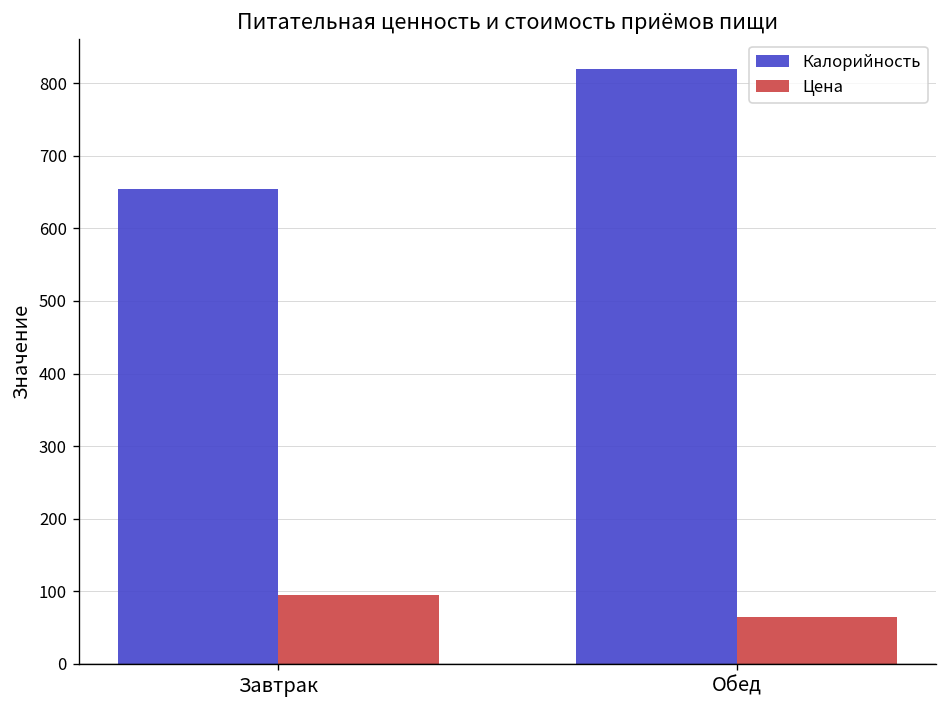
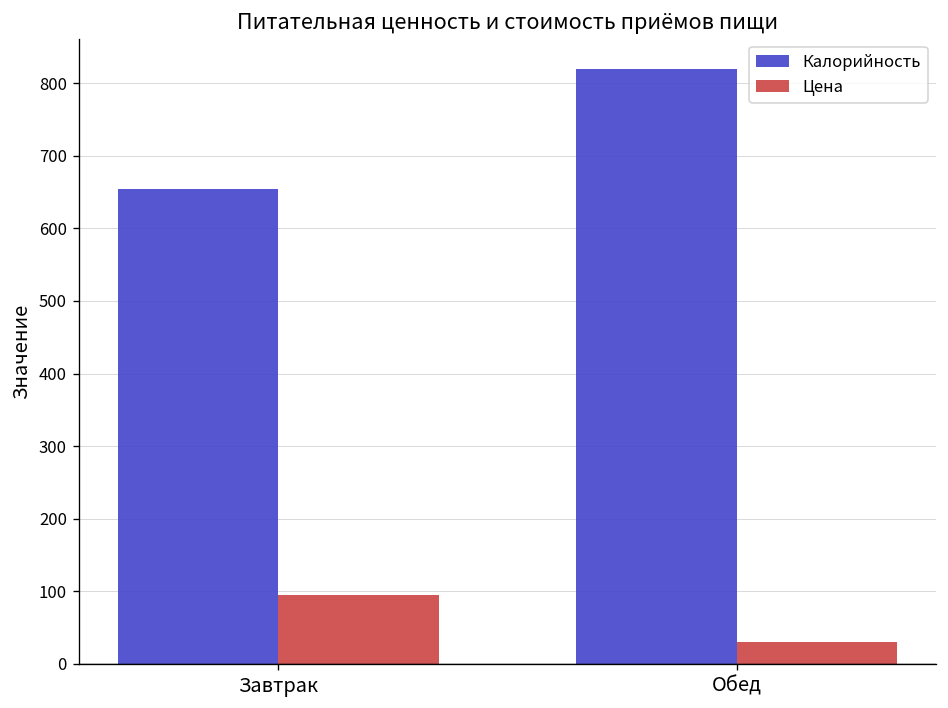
  {
    "Калорийность": {
      "Завтрак": 650,
      "Обед": 820
    },
    "Цена": {
      "Завтрак": 100,
-     "Обед": 70
+     "Обед": 30
    }
  }
